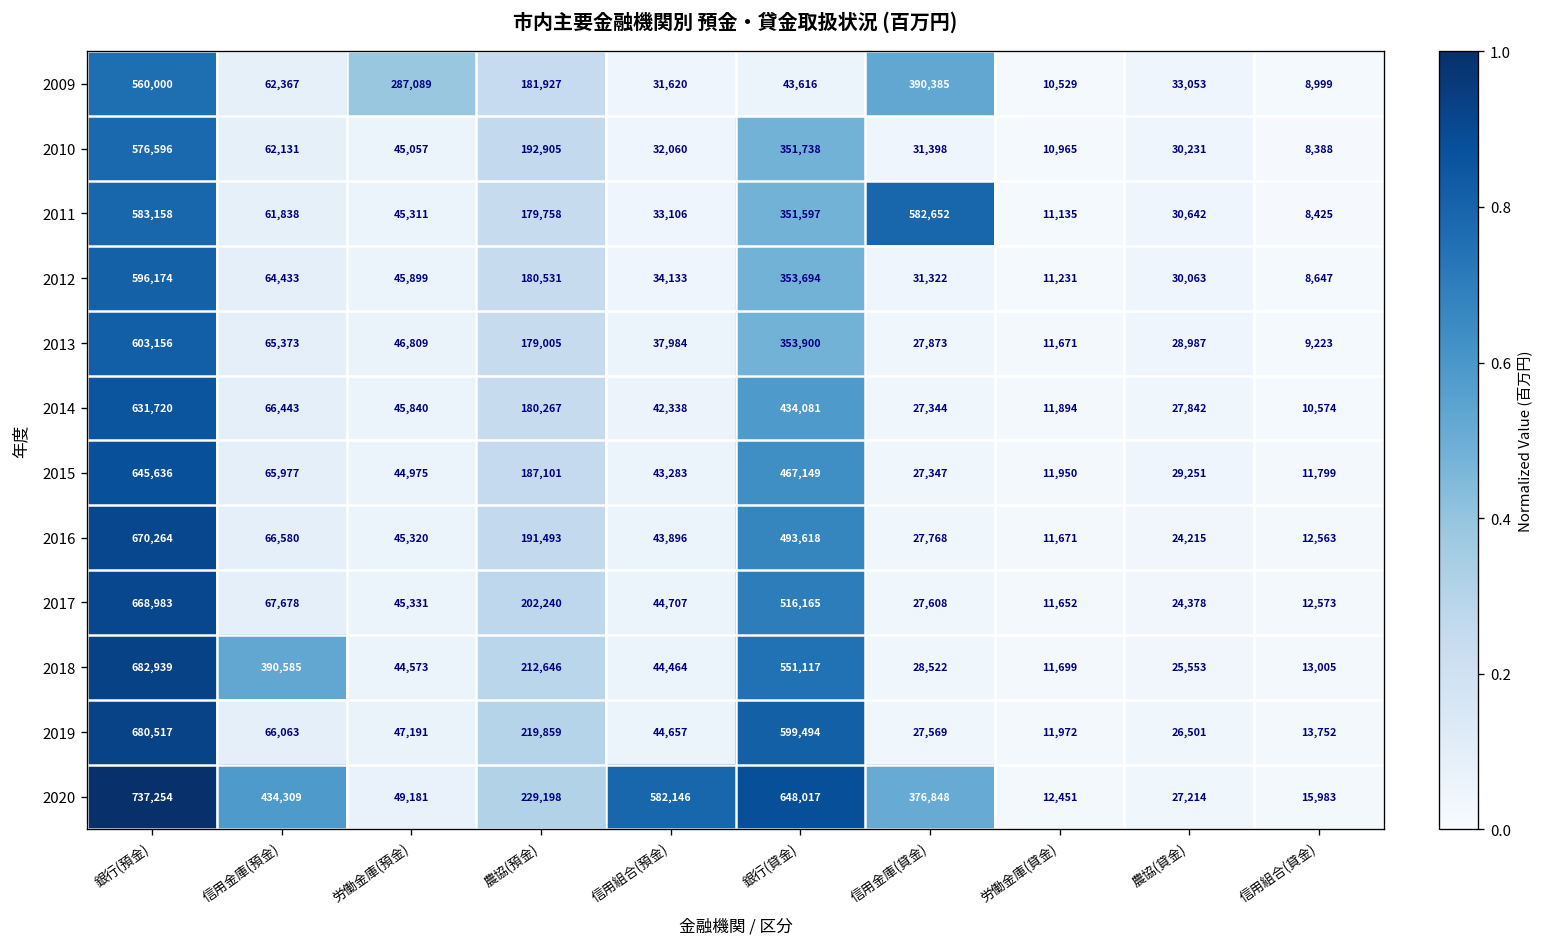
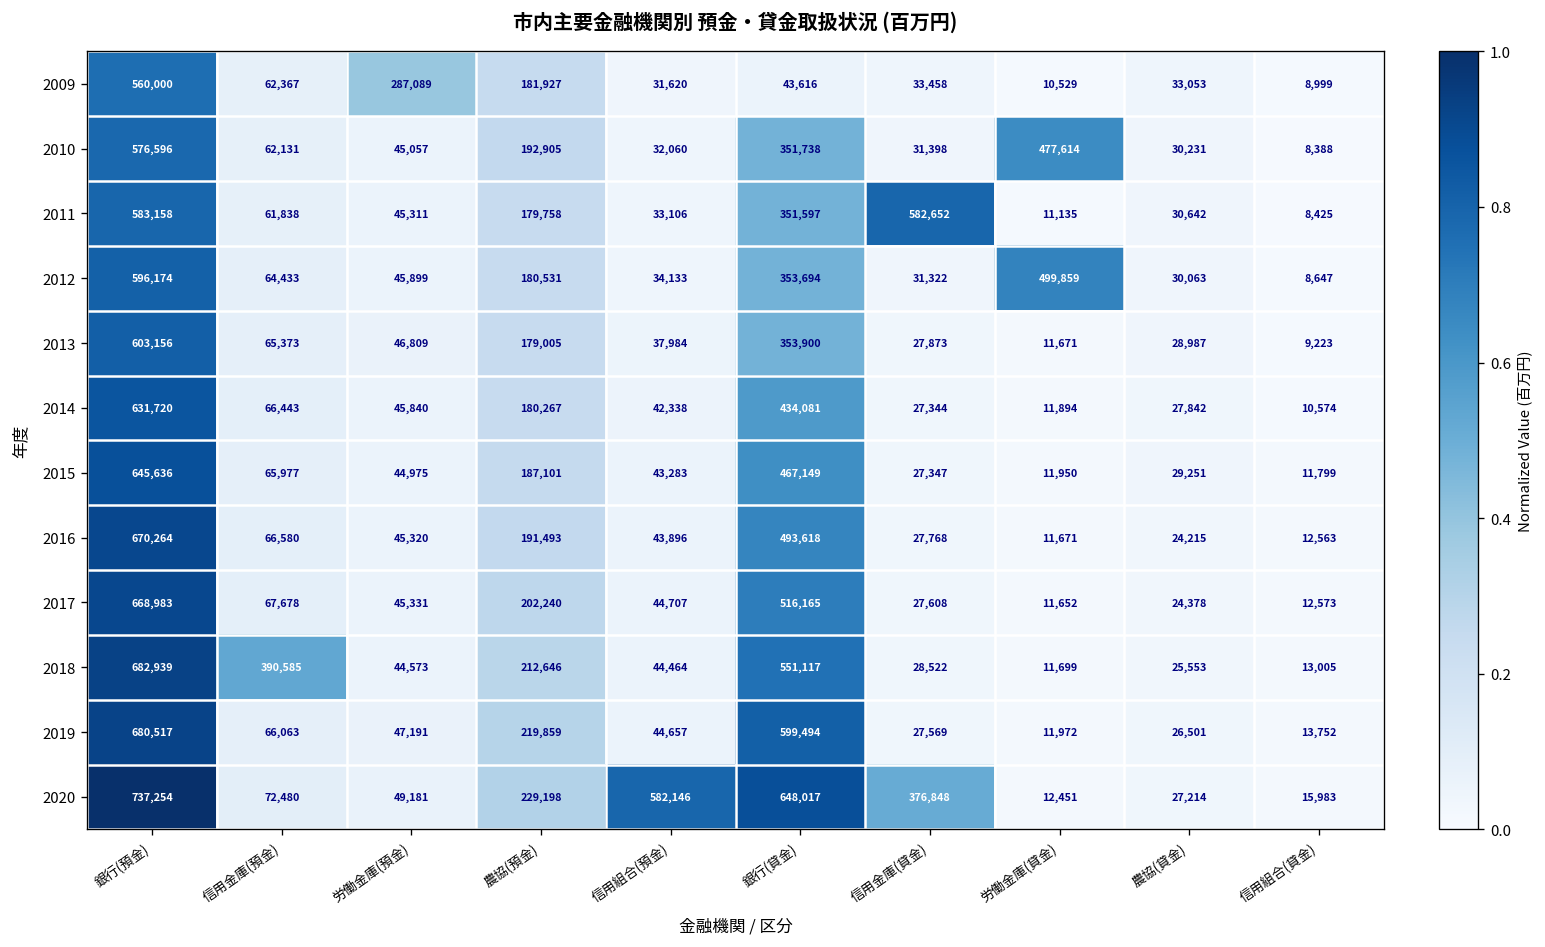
  {
    "2009": {
      "銀行(預金)": "560,000",
      "信用金庫(預金)": "62,367",
      "労働金庫(預金)": "287,089",
      "農協(預金)": "181,927",
      "信用組合(預金)": "31,620",
      "銀行(貸金)": "43,616",
-     "信用金庫(貸金)": "390,385",
+     "信用金庫(貸金)": "33,458",
      "労働金庫(貸金)": "10,529",
      "農協(貸金)": "33,053",
      "信用組合(貸金)": "8,999"
    },
    "2010": {
      "銀行(預金)": "576,596",
      "信用金庫(預金)": "62,131",
      "労働金庫(預金)": "45,057",
      "農協(預金)": "192,905",
      "信用組合(預金)": "32,060",
      "銀行(貸金)": "351,738",
      "信用金庫(貸金)": "31,398",
-     "労働金庫(貸金)": "10,965",
+     "労働金庫(貸金)": "477,614",
      "農協(貸金)": "30,231",
      "信用組合(貸金)": "8,388"
    },
    "2011": {
      "銀行(預金)": "583,158",
      "信用金庫(預金)": "61,838",
      "労働金庫(預金)": "45,311",
      "農協(預金)": "179,758",
      "信用組合(預金)": "33,106",
      "銀行(貸金)": "351,597",
      "信用金庫(貸金)": "582,652",
      "労働金庫(貸金)": "11,135",
      "農協(貸金)": "30,642",
      "信用組合(貸金)": "8,425"
    },
    "2012": {
      "銀行(預金)": "596,174",
      "信用金庫(預金)": "64,433",
      "労働金庫(預金)": "45,899",
      "農協(預金)": "180,531",
      "信用組合(預金)": "34,133",
      "銀行(貸金)": "353,694",
      "信用金庫(貸金)": "31,322",
-     "労働金庫(貸金)": "11,231",
+     "労働金庫(貸金)": "499,859",
      "農協(貸金)": "30,063",
      "信用組合(貸金)": "8,647"
    },
    "2013": {
      "銀行(預金)": "603,156",
      "信用金庫(預金)": "65,373",
      "労働金庫(預金)": "46,809",
      "農協(預金)": "179,005",
      "信用組合(預金)": "37,984",
      "銀行(貸金)": "353,900",
      "信用金庫(貸金)": "27,873",
      "労働金庫(貸金)": "11,671",
      "農協(貸金)": "28,987",
      "信用組合(貸金)": "9,223"
    },
    "2014": {
      "銀行(預金)": "631,720",
      "信用金庫(預金)": "66,443",
      "労働金庫(預金)": "45,840",
      "農協(預金)": "180,267",
      "信用組合(預金)": "42,338",
      "銀行(貸金)": "434,081",
      "信用金庫(貸金)": "27,344",
      "労働金庫(貸金)": "11,894",
      "農協(貸金)": "27,842",
      "信用組合(貸金)": "10,574"
    },
    "2015": {
      "銀行(預金)": "645,636",
      "信用金庫(預金)": "65,977",
      "労働金庫(預金)": "44,975",
      "農協(預金)": "187,101",
      "信用組合(預金)": "43,283",
      "銀行(貸金)": "467,149",
      "信用金庫(貸金)": "27,347",
      "労働金庫(貸金)": "11,950",
      "農協(貸金)": "29,251",
      "信用組合(貸金)": "11,799"
    },
    "2016": {
      "銀行(預金)": "670,264",
      "信用金庫(預金)": "66,580",
      "労働金庫(預金)": "45,320",
      "農協(預金)": "191,493",
      "信用組合(預金)": "43,896",
      "銀行(貸金)": "493,618",
      "信用金庫(貸金)": "27,768",
      "労働金庫(貸金)": "11,671",
      "農協(貸金)": "24,215",
      "信用組合(貸金)": "12,563"
    },
    "2017": {
      "銀行(預金)": "668,983",
      "信用金庫(預金)": "67,678",
      "労働金庫(預金)": "45,331",
      "農協(預金)": "202,240",
      "信用組合(預金)": "44,707",
      "銀行(貸金)": "516,165",
      "信用金庫(貸金)": "27,608",
      "労働金庫(貸金)": "11,652",
      "農協(貸金)": "24,378",
      "信用組合(貸金)": "12,573"
    },
    "2018": {
      "銀行(預金)": "682,939",
      "信用金庫(預金)": "390,585",
      "労働金庫(預金)": "44,573",
      "農協(預金)": "212,646",
      "信用組合(預金)": "44,464",
      "銀行(貸金)": "551,117",
      "信用金庫(貸金)": "28,522",
      "労働金庫(貸金)": "11,699",
      "農協(貸金)": "25,553",
      "信用組合(貸金)": "13,005"
    },
    "2019": {
      "銀行(預金)": "680,517",
      "信用金庫(預金)": "66,063",
      "労働金庫(預金)": "47,191",
      "農協(預金)": "219,859",
      "信用組合(預金)": "44,657",
      "銀行(貸金)": "599,494",
      "信用金庫(貸金)": "27,569",
      "労働金庫(貸金)": "11,972",
      "農協(貸金)": "26,501",
      "信用組合(貸金)": "13,752"
    },
    "2020": {
      "銀行(預金)": "737,254",
-     "信用金庫(預金)": "434,309",
+     "信用金庫(預金)": "72,480",
      "労働金庫(預金)": "49,181",
      "農協(預金)": "229,198",
      "信用組合(預金)": "582,146",
      "銀行(貸金)": "648,017",
      "信用金庫(貸金)": "376,848",
      "労働金庫(貸金)": "12,451",
      "農協(貸金)": "27,214",
      "信用組合(貸金)": "15,983"
    }
  }
